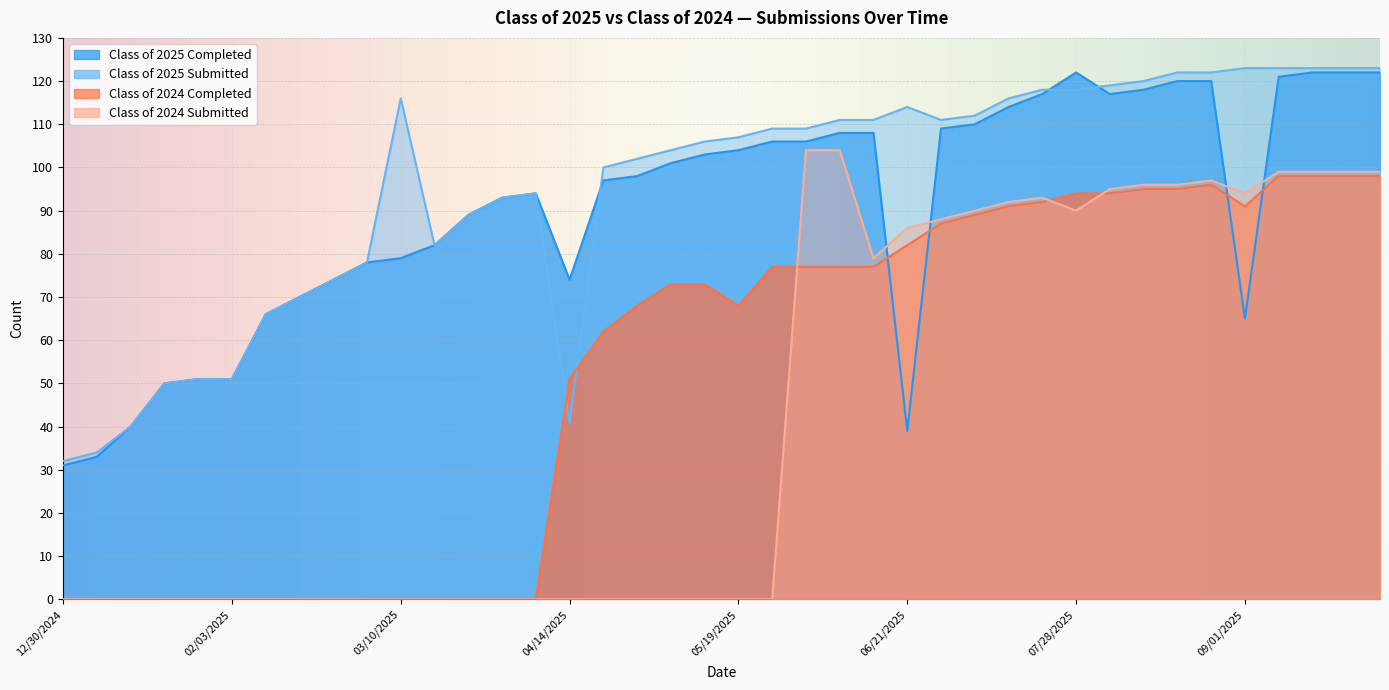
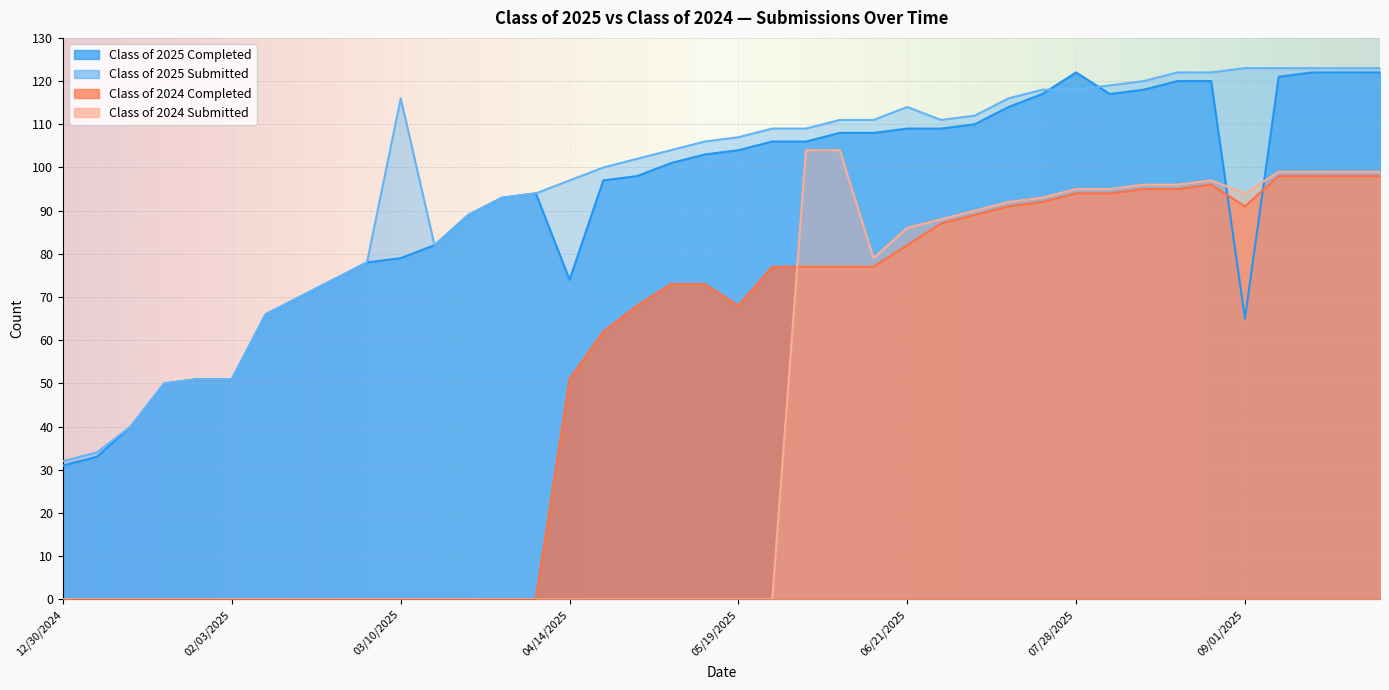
  {
    "Class of 2025 Completed": {
      "12/30/2024": 31,
      "03/10/2025": 79,
      "04/14/2025": 74,
      "05/19/2025": 104,
-     "06/21/2025": 39,
+     "06/21/2025": 109,
      "07/28/2025": 122,
      "09/01/2025": 65
    },
    "Class of 2025 Submitted": {
      "12/30/2024": 32,
      "03/10/2025": 116,
-     "04/14/2025": 41,
+     "04/14/2025": 97,
      "05/19/2025": 107,
      "06/21/2025": 114,
      "07/28/2025": 118,
      "09/01/2025": 123
    },
    "Class of 2024 Completed": {
      "04/14/2025": 51,
      "05/19/2025": 68,
      "06/21/2025": 82,
      "07/28/2025": 94,
      "09/01/2025": 91
    },
    "Class of 2024 Submitted": {
      "04/14/2025": 0,
      "05/19/2025": 0,
      "06/21/2025": 86,
-     "07/28/2025": 90,
+     "07/28/2025": 95,
      "09/01/2025": 94
    }
  }
